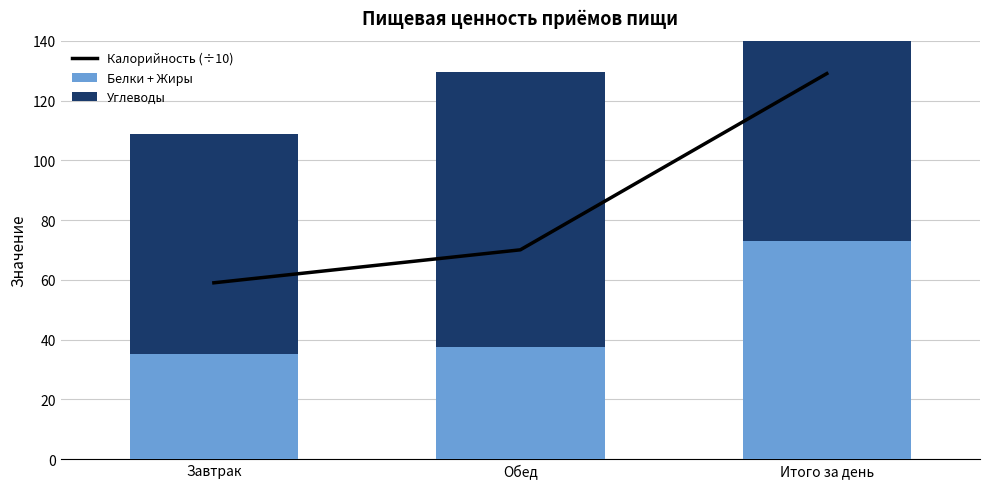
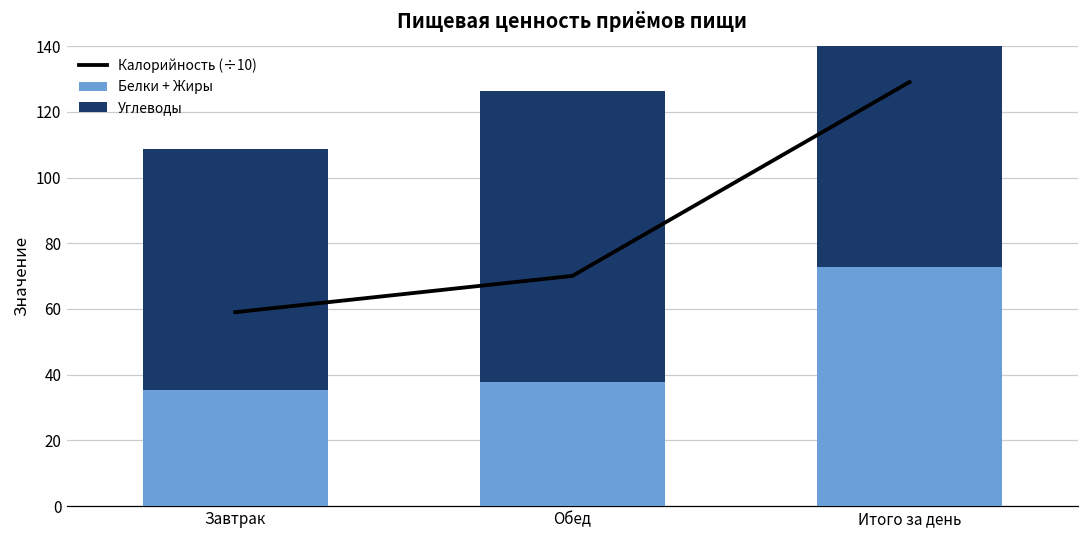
  {
    "Калорийность (÷10)": {
      "Завтрак": 59,
      "Обед": 70,
      "Итого за день": 129
    },
    "Белки + Жиры": {
      "Завтрак": 35,
      "Обед": 38,
      "Итого за день": 73
    },
    "Углеводы": {
      "Завтрак": 74,
-     "Обед": 92
+     "Обед": 89
    }
  }
